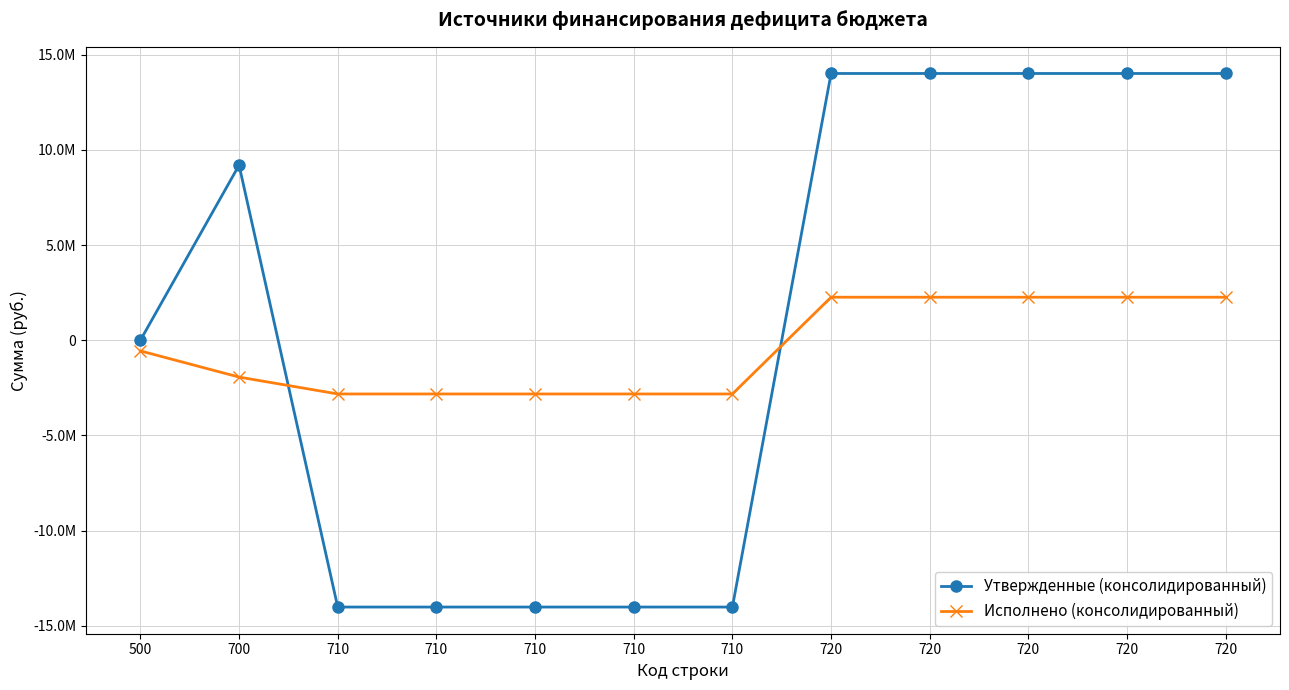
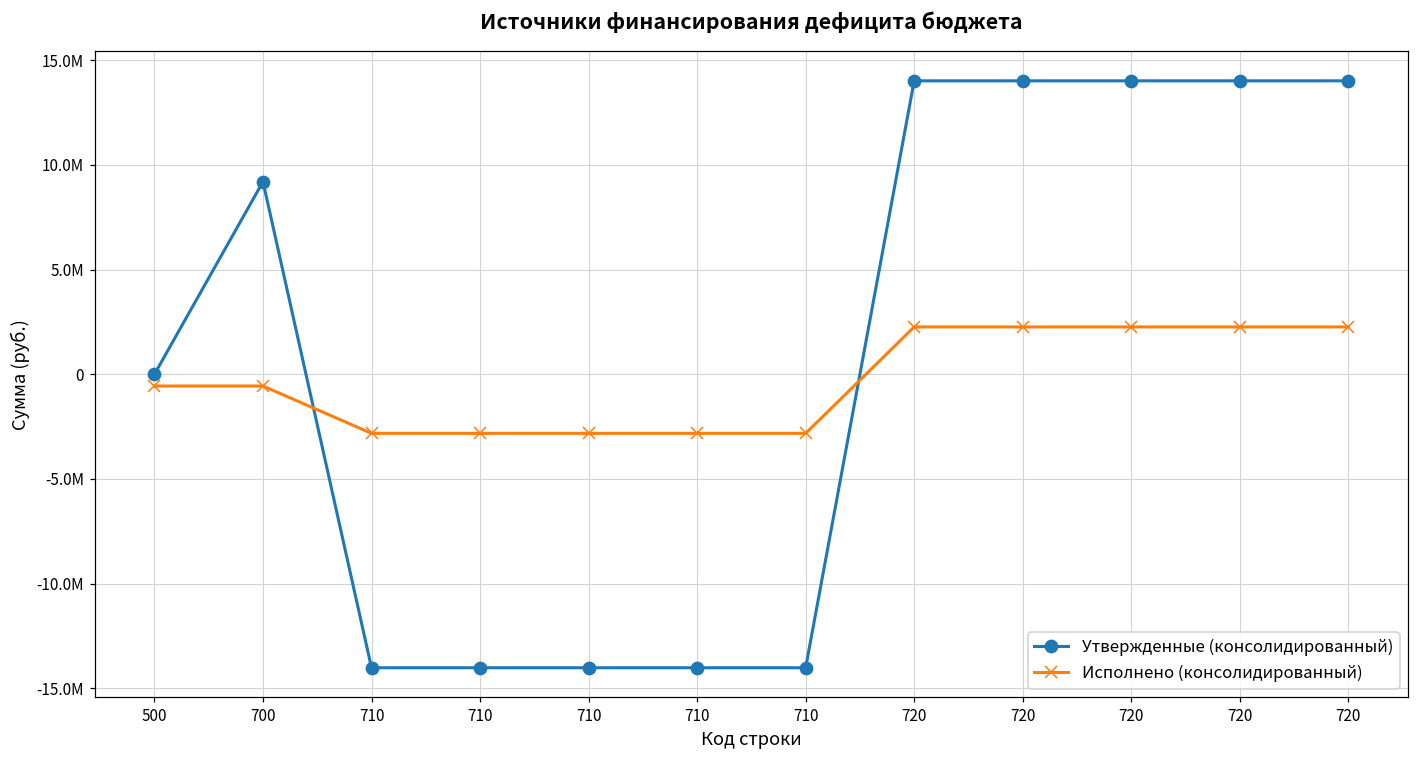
  {
    "Утвержденные (консолидированный)": {
      "500": 0,
      "700": 9200000
    },
    "Исполнено (консолидированный)": {
      "500": -600000,
-     "700": -1900000
+     "700": -600000
    }
  }
